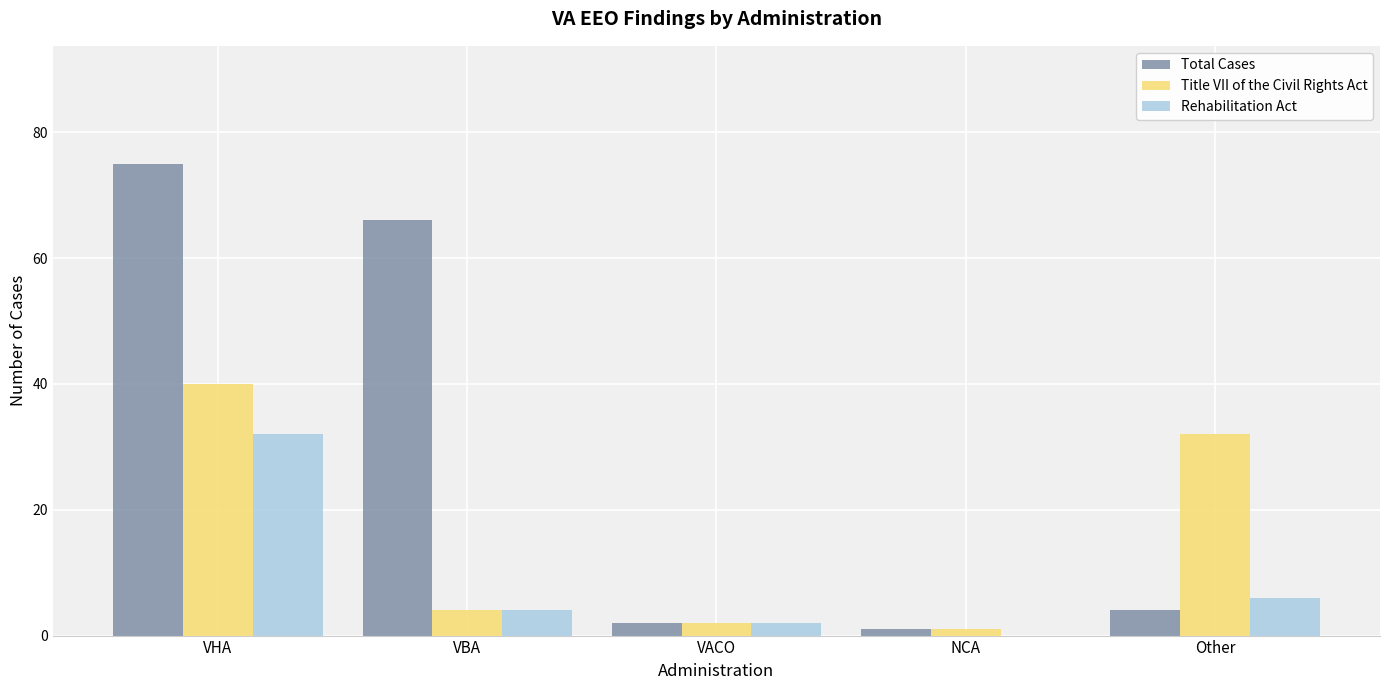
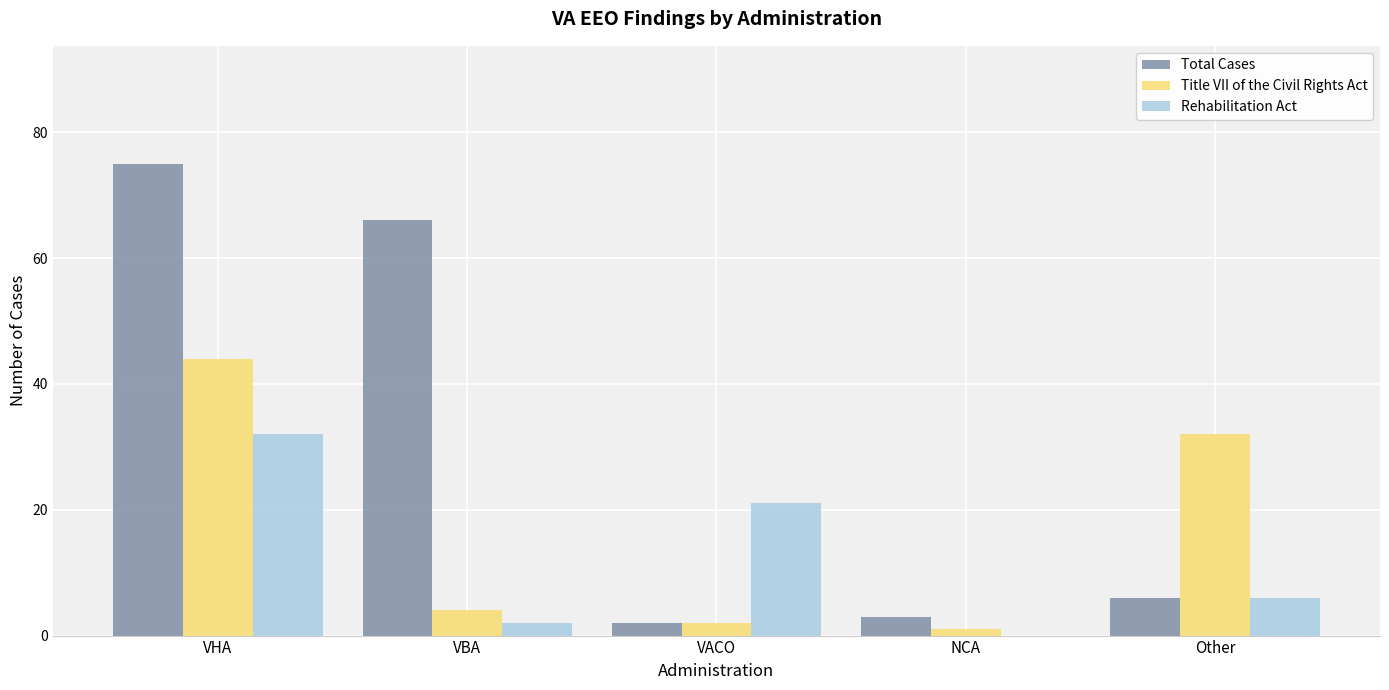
  {
    "Total Cases": {
      "VHA": 75,
      "VBA": 66,
      "VACO": 2,
-     "NCA": 1,
-     "Other": 4
+     "NCA": 3,
+     "Other": 6
    },
    "Title VII of the Civil Rights Act": {
-     "VHA": 40,
+     "VHA": 44,
      "VBA": 4,
      "VACO": 2,
      "NCA": 1,
      "Other": 32
    },
    "Rehabilitation Act": {
      "VHA": 32,
-     "VBA": 4,
-     "VACO": 2,
+     "VBA": 2,
+     "VACO": 21,
      "NCA": 0,
      "Other": 6
    }
  }
